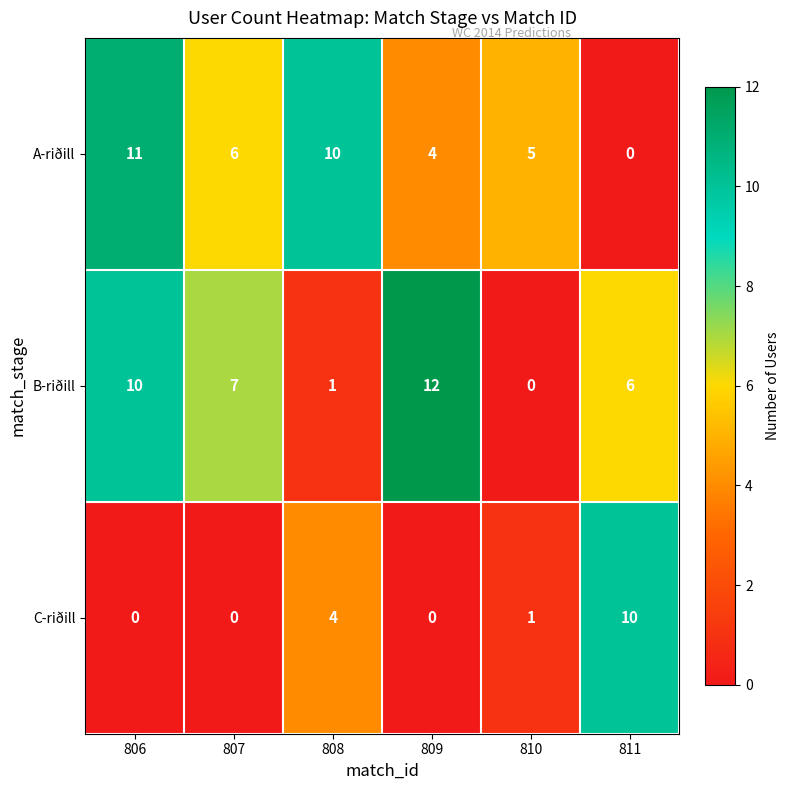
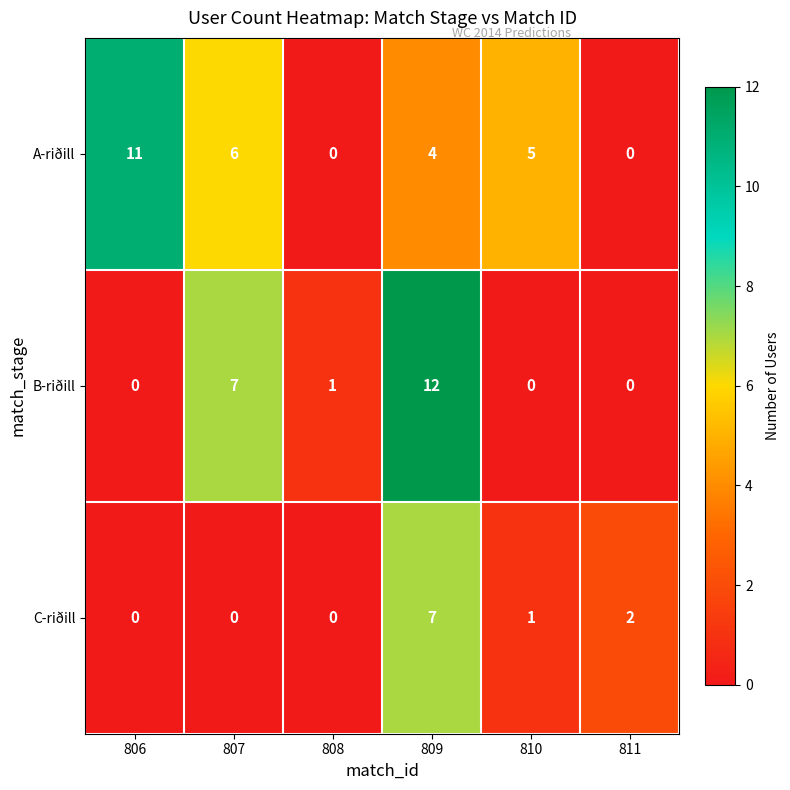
  {
    "A-riðill": {
      "806": 11,
      "807": 6,
-     "808": 10,
+     "808": 0,
      "809": 4,
      "810": 5,
      "811": 0
    },
    "B-riðill": {
-     "806": 10,
+     "806": 0,
      "807": 7,
      "808": 1,
      "809": 12,
      "810": 0,
-     "811": 6
+     "811": 0
    },
    "C-riðill": {
      "806": 0,
      "807": 0,
-     "808": 4,
-     "809": 0,
+     "808": 0,
+     "809": 7,
      "810": 1,
-     "811": 10
+     "811": 2
    }
  }
